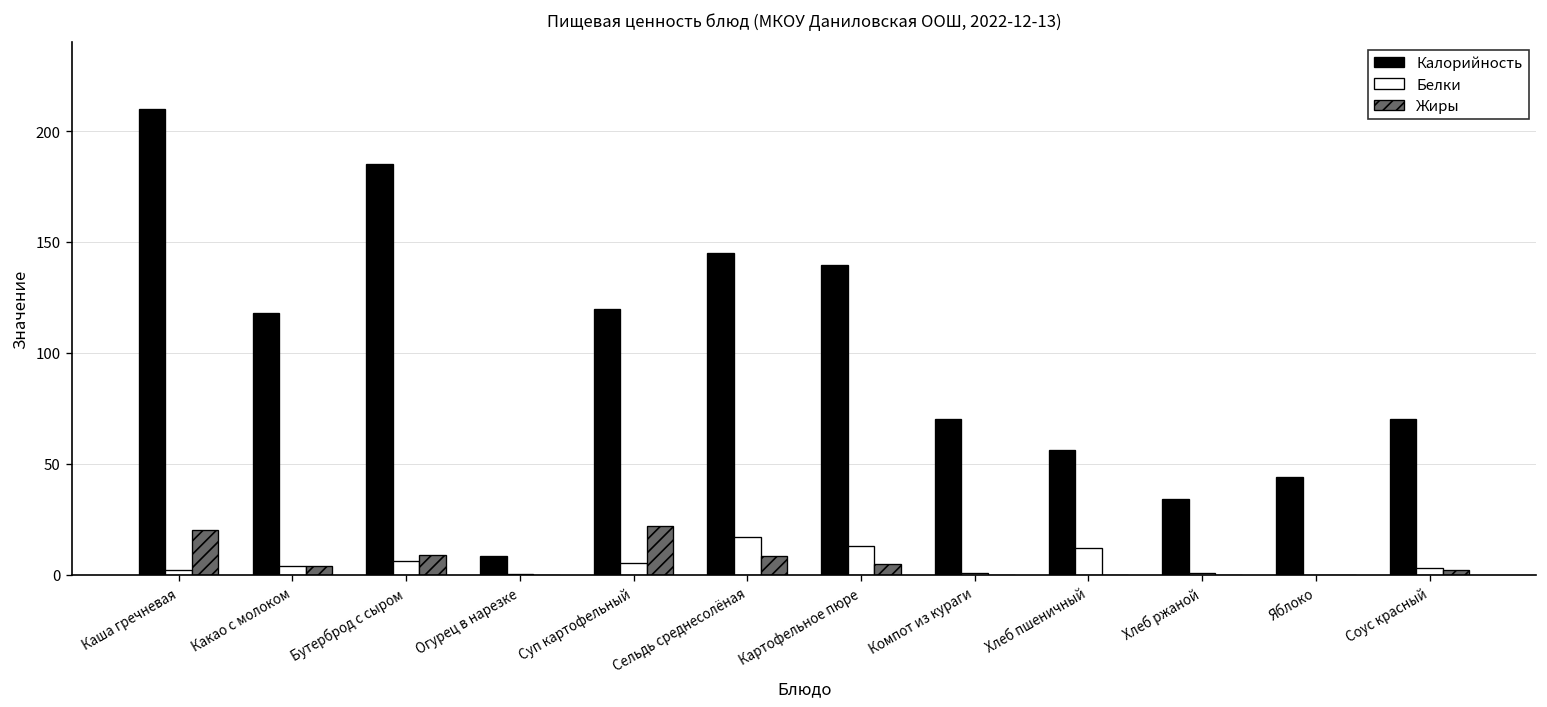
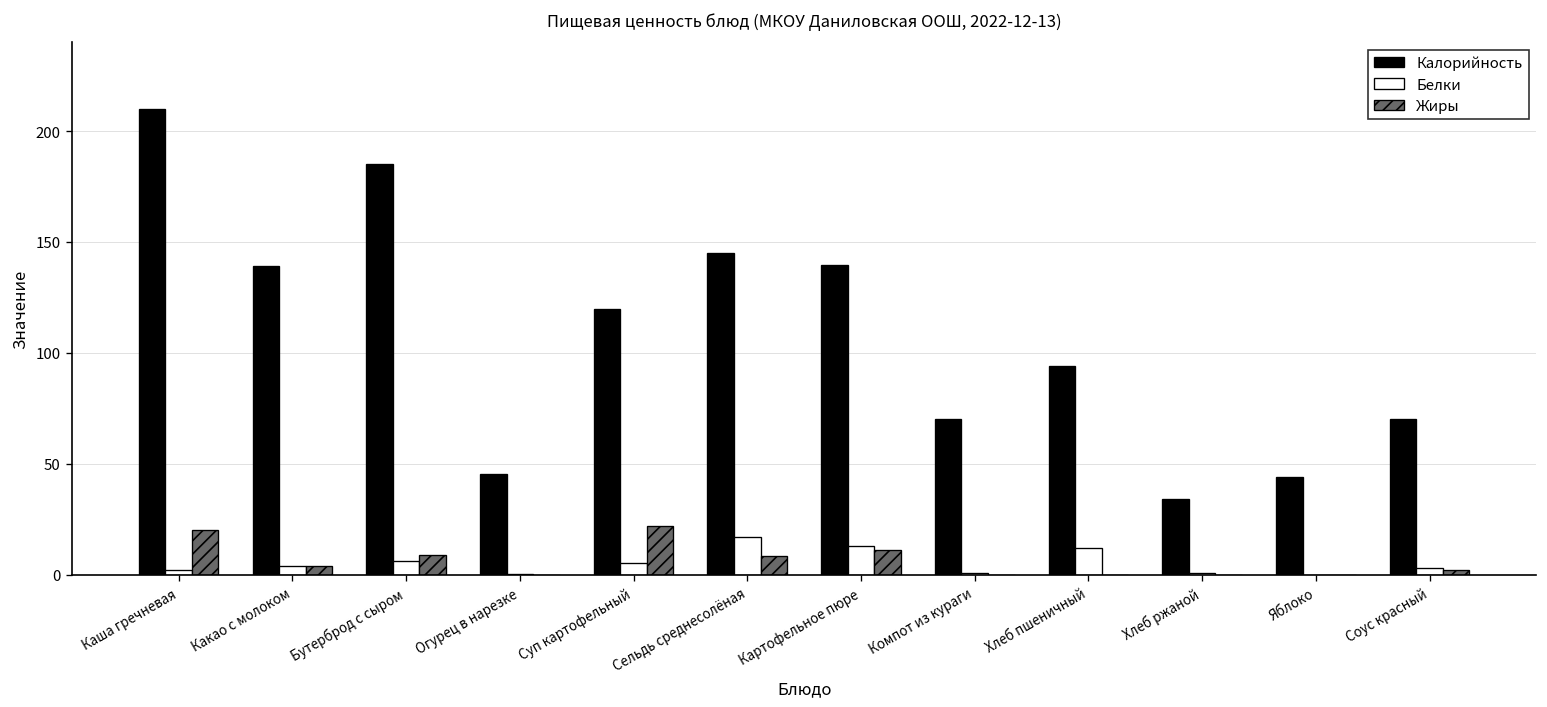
  {
    "Калорийность": {
      "Каша гречневая": 210,
-     "Какао с молоком": 118,
+     "Какао с молоком": 139,
      "Бутерброд с сыром": 185,
-     "Огурец в нарезке": 9,
+     "Огурец в нарезке": 45,
      "Суп картофельный": 120,
      "Сельдь среднесолёная": 145,
      "Картофельное пюре": 139,
      "Компот из кураги": 70,
-     "Хлеб пшеничный": 56,
+     "Хлеб пшеничный": 94,
      "Хлеб ржаной": 34,
      "Яблоко": 44,
      "Соус красный": 70
    },
    "Белки": {
      "Каша гречневая": 2,
      "Какао с молоком": 4,
      "Бутерброд с сыром": 6,
      "Суп картофельный": 5,
      "Сельдь среднесолёная": 17,
      "Картофельное пюре": 13,
      "Хлеб пшеничный": 12,
      "Яблоко": 0,
      "Соус красный": 3
    },
    "Жиры": {
      "Каша гречневая": 20,
      "Какао с молоком": 4,
      "Бутерброд с сыром": 9,
      "Суп картофельный": 22,
      "Сельдь среднесолёная": 9,
-     "Картофельное пюре": 5,
+     "Картофельное пюре": 11,
      "Компот из кураги": 0,
      "Хлеб пшеничный": 0,
      "Хлеб ржаной": 0,
      "Яблоко": 0,
      "Соус красный": 2
    }
  }
